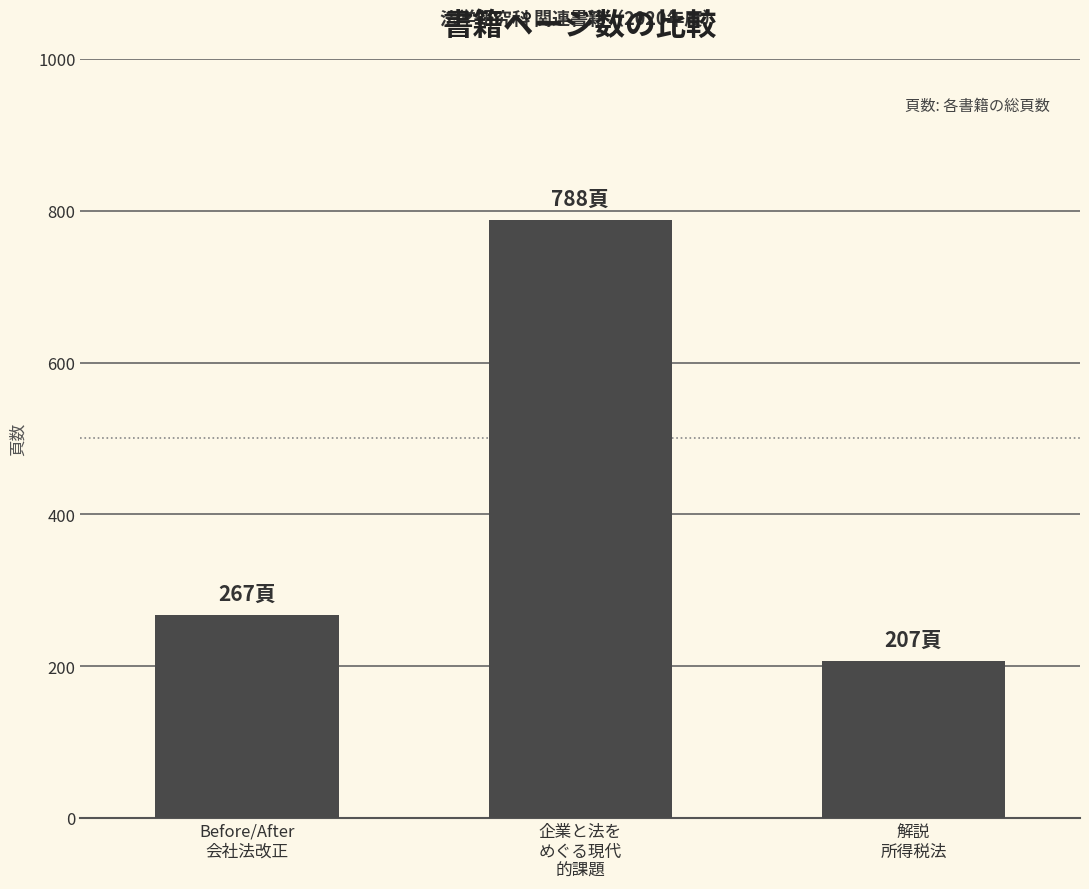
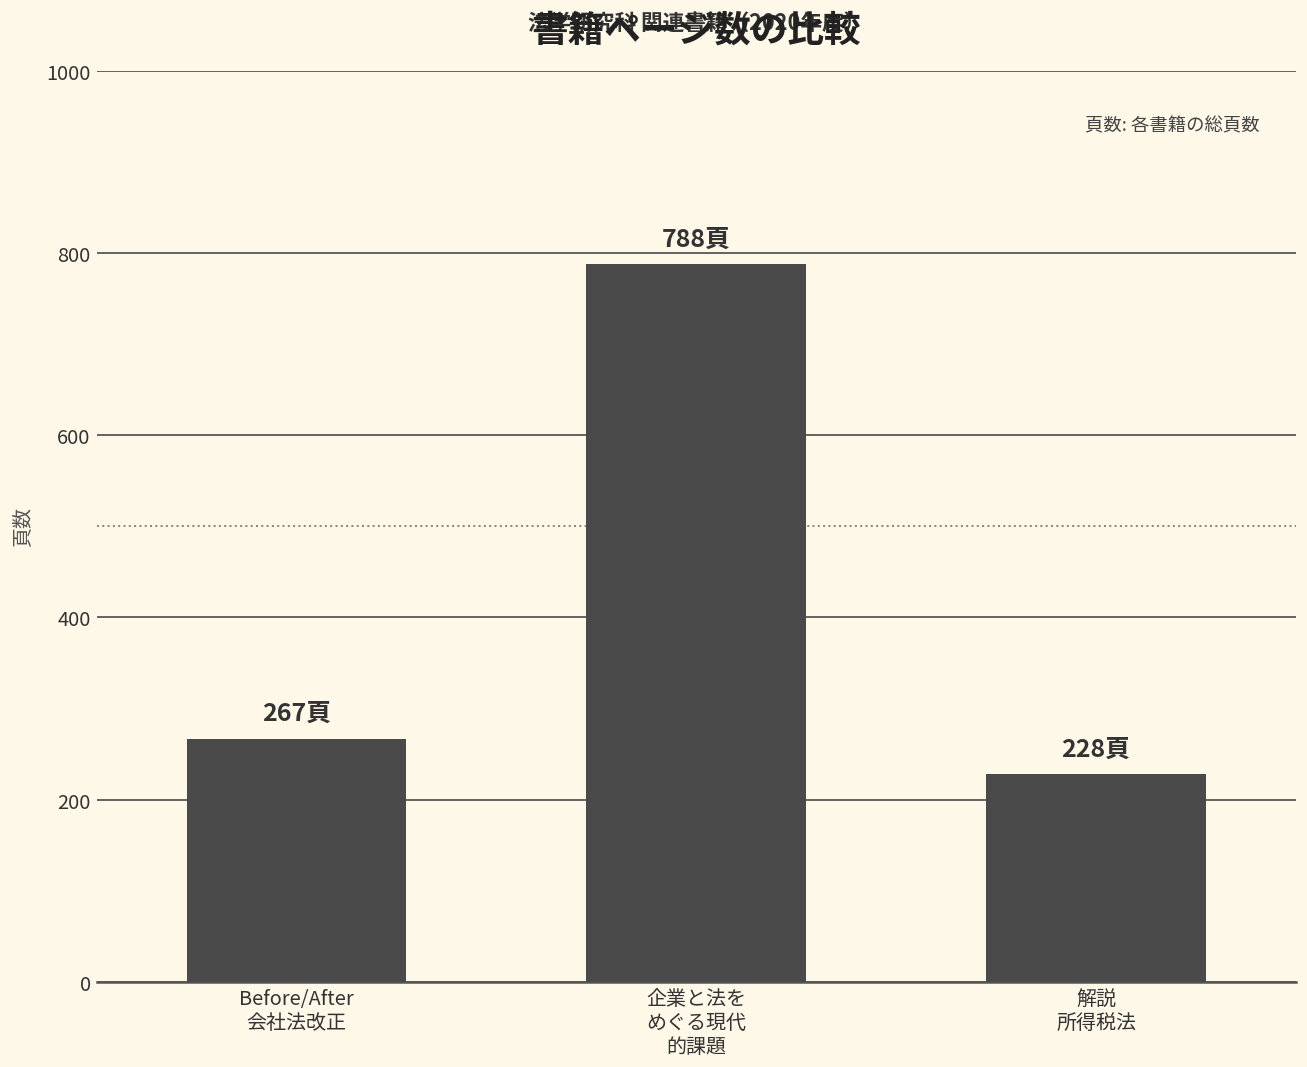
  {
    "Before/After 会社法改正": "267頁",
    "企業と法を めぐる現代 的課題": "788頁",
-   "解説 所得税法": "207頁"
+   "解説 所得税法": "228頁"
  }
